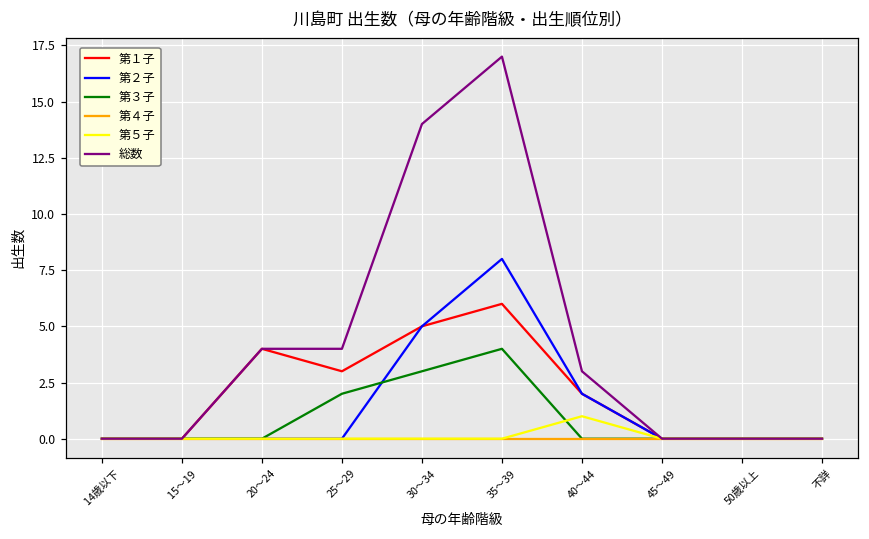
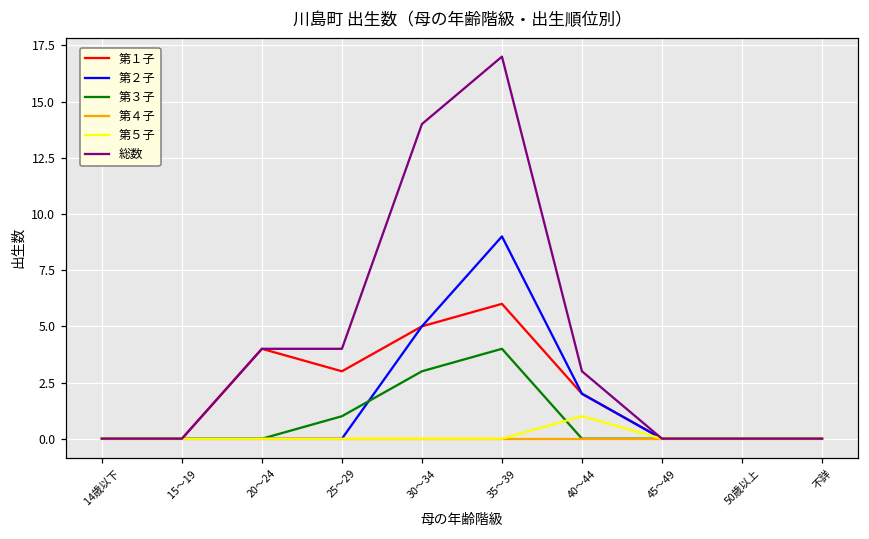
  {
    "第１子": {
      "25～29": 3,
      "35～39": 6
    },
    "第２子": {
-     "35～39": 8
+     "35～39": 9
    },
    "第３子": {
-     "25～29": 2,
+     "25～29": 1,
      "30～34": 3,
      "35～39": 4
    },
    "第５子": {
      "40～44": 1
    },
    "総数": {
      "25～29": 4,
      "30～34": 14,
      "35～39": 17,
      "40～44": 3
    }
  }
